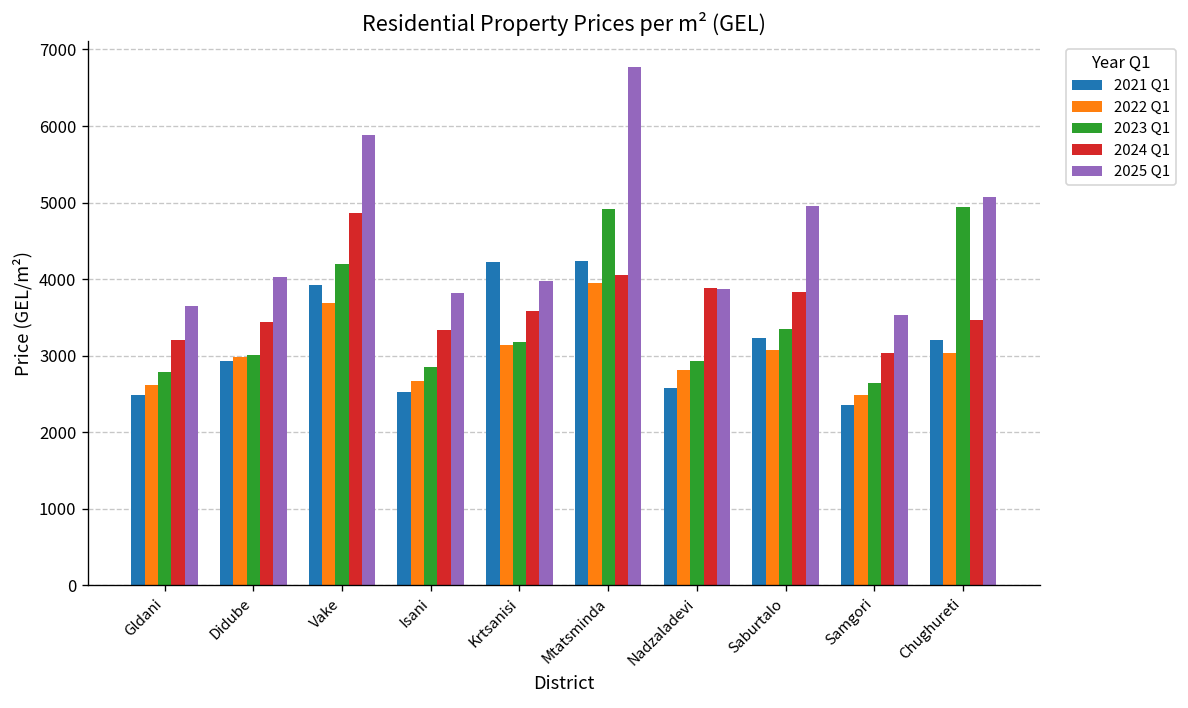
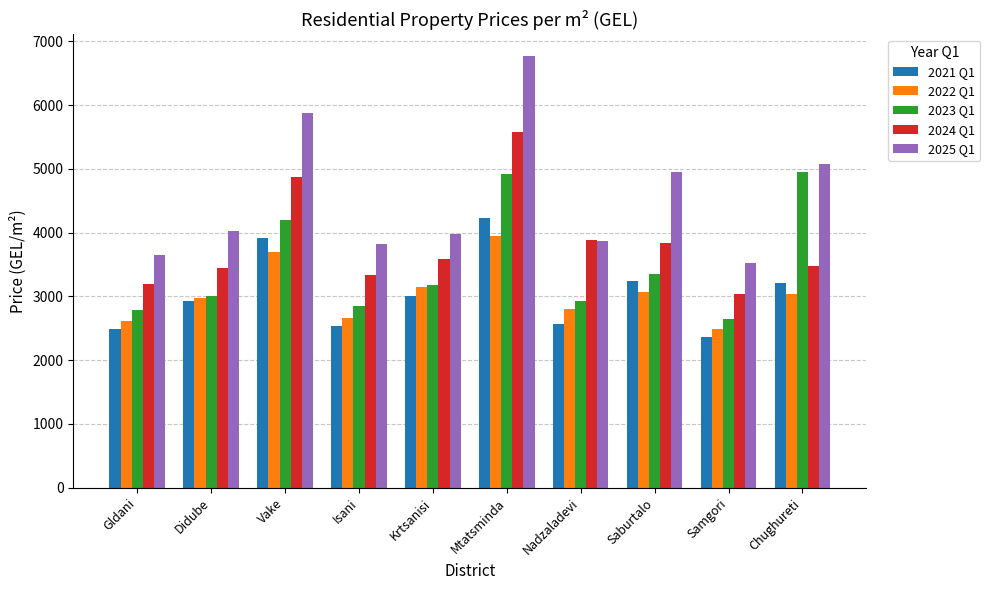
  {
    "2021 Q1": {
      "Gldani": 2500,
      "Didube": 2900,
      "Vake": 3900,
      "Isani": 2500,
-     "Krtsanisi": 4200,
+     "Krtsanisi": 3000,
      "Mtatsminda": 4200,
      "Nadzaladevi": 2600,
      "Saburtalo": 3200,
      "Samgori": 2400,
      "Chughureti": 3200
    },
    "2022 Q1": {
      "Gldani": 2600,
      "Didube": 3000,
      "Vake": 3700,
      "Isani": 2700,
      "Krtsanisi": 3100,
      "Mtatsminda": 4000,
      "Nadzaladevi": 2800,
      "Saburtalo": 3100,
      "Samgori": 2500,
      "Chughureti": 3000
    },
    "2023 Q1": {
      "Gldani": 2800,
      "Didube": 3000,
      "Vake": 4200,
      "Isani": 2900,
      "Krtsanisi": 3200,
      "Mtatsminda": 4900,
      "Nadzaladevi": 2900,
      "Saburtalo": 3300,
      "Samgori": 2600,
      "Chughureti": 4900
    },
    "2024 Q1": {
      "Gldani": 3200,
      "Didube": 3400,
      "Vake": 4900,
      "Isani": 3300,
      "Krtsanisi": 3600,
-     "Mtatsminda": 4100,
+     "Mtatsminda": 5600,
      "Nadzaladevi": 3900,
      "Saburtalo": 3800,
      "Samgori": 3000,
      "Chughureti": 3500
    },
    "2025 Q1": {
      "Gldani": 3700,
      "Didube": 4000,
      "Vake": 5900,
      "Isani": 3800,
      "Krtsanisi": 4000,
      "Mtatsminda": 6800,
      "Nadzaladevi": 3900,
      "Saburtalo": 5000,
      "Samgori": 3500,
      "Chughureti": 5100
    }
  }
